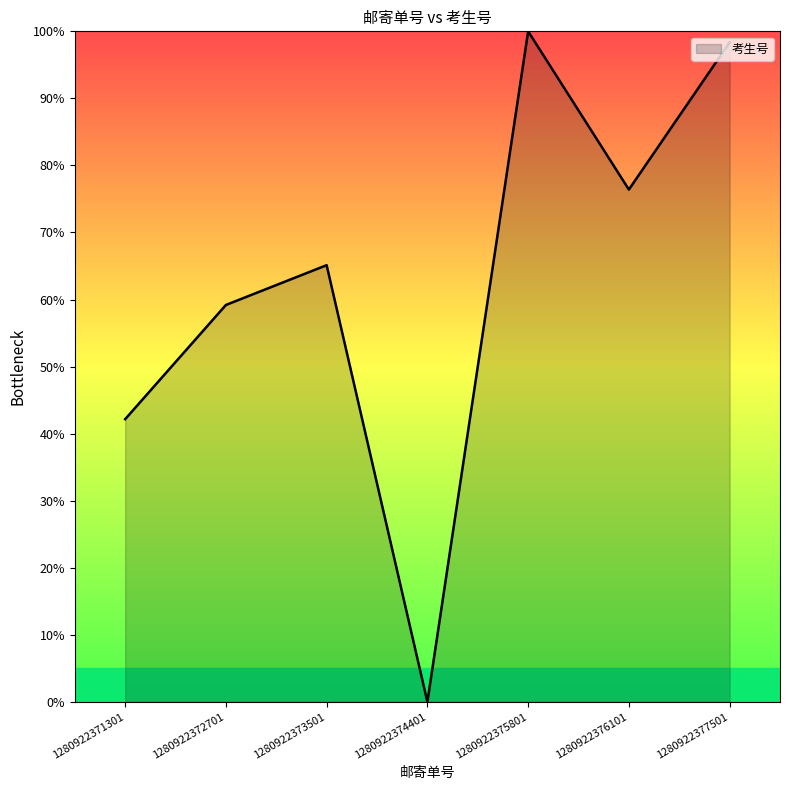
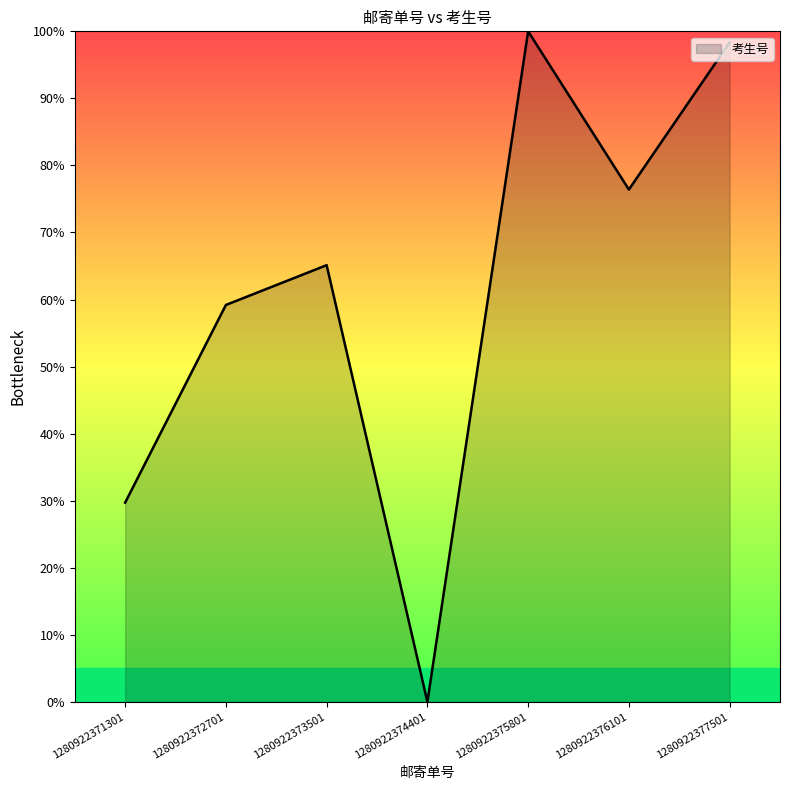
  {
-   "1280922371301": "42%",
+   "1280922371301": "30%",
    "1280922372701": "59%",
    "1280922373501": "65%",
    "1280922375801": "100%",
    "1280922376101": "76%"
  }
